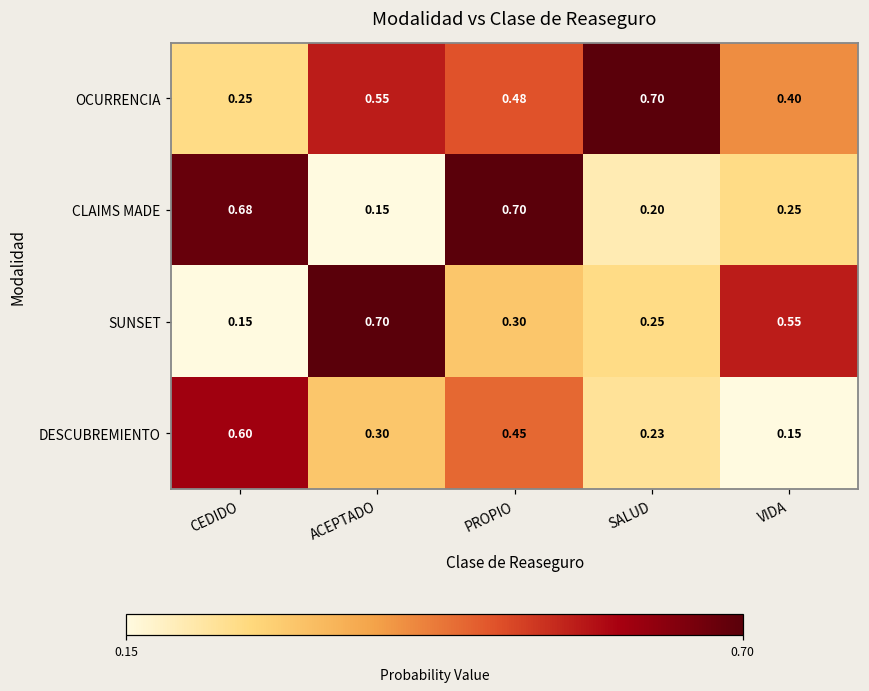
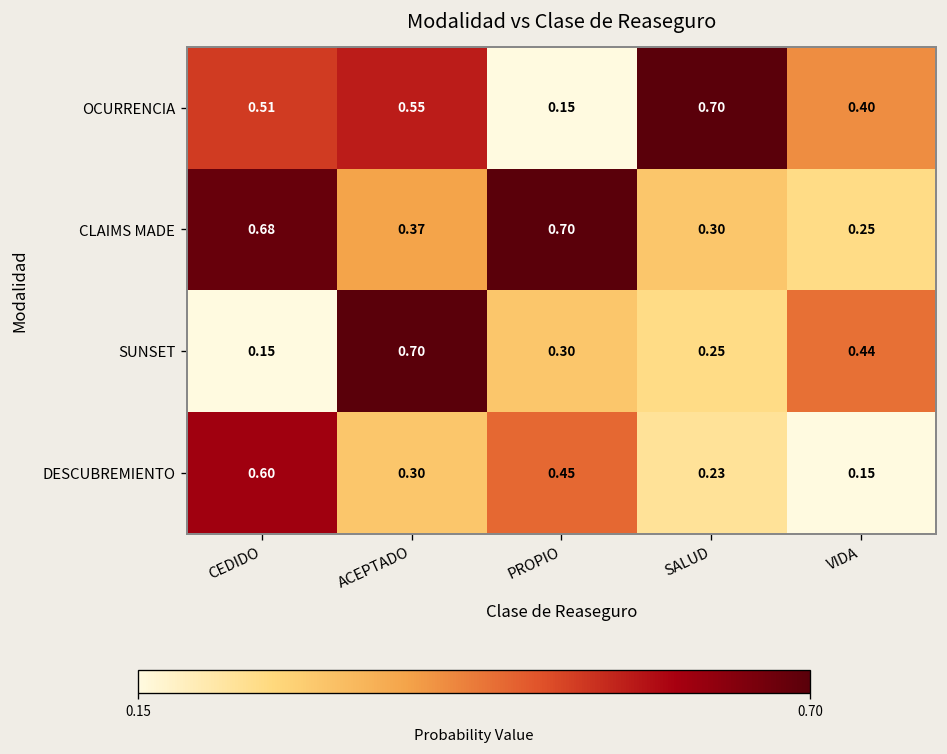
  {
    "OCURRENCIA": {
-     "CEDIDO": 0.25,
+     "CEDIDO": 0.51,
      "ACEPTADO": 0.55,
-     "PROPIO": 0.48,
+     "PROPIO": 0.15,
      "SALUD": 0.70,
      "VIDA": 0.40
    },
    "CLAIMS MADE": {
      "CEDIDO": 0.68,
-     "ACEPTADO": 0.15,
+     "ACEPTADO": 0.37,
      "PROPIO": 0.70,
-     "SALUD": 0.20,
+     "SALUD": 0.30,
      "VIDA": 0.25
    },
    "SUNSET": {
      "CEDIDO": 0.15,
      "ACEPTADO": 0.70,
      "PROPIO": 0.30,
      "SALUD": 0.25,
-     "VIDA": 0.55
+     "VIDA": 0.44
    },
    "DESCUBREMIENTO": {
      "CEDIDO": 0.60,
      "ACEPTADO": 0.30,
      "PROPIO": 0.45,
      "SALUD": 0.23,
      "VIDA": 0.15
    }
  }
